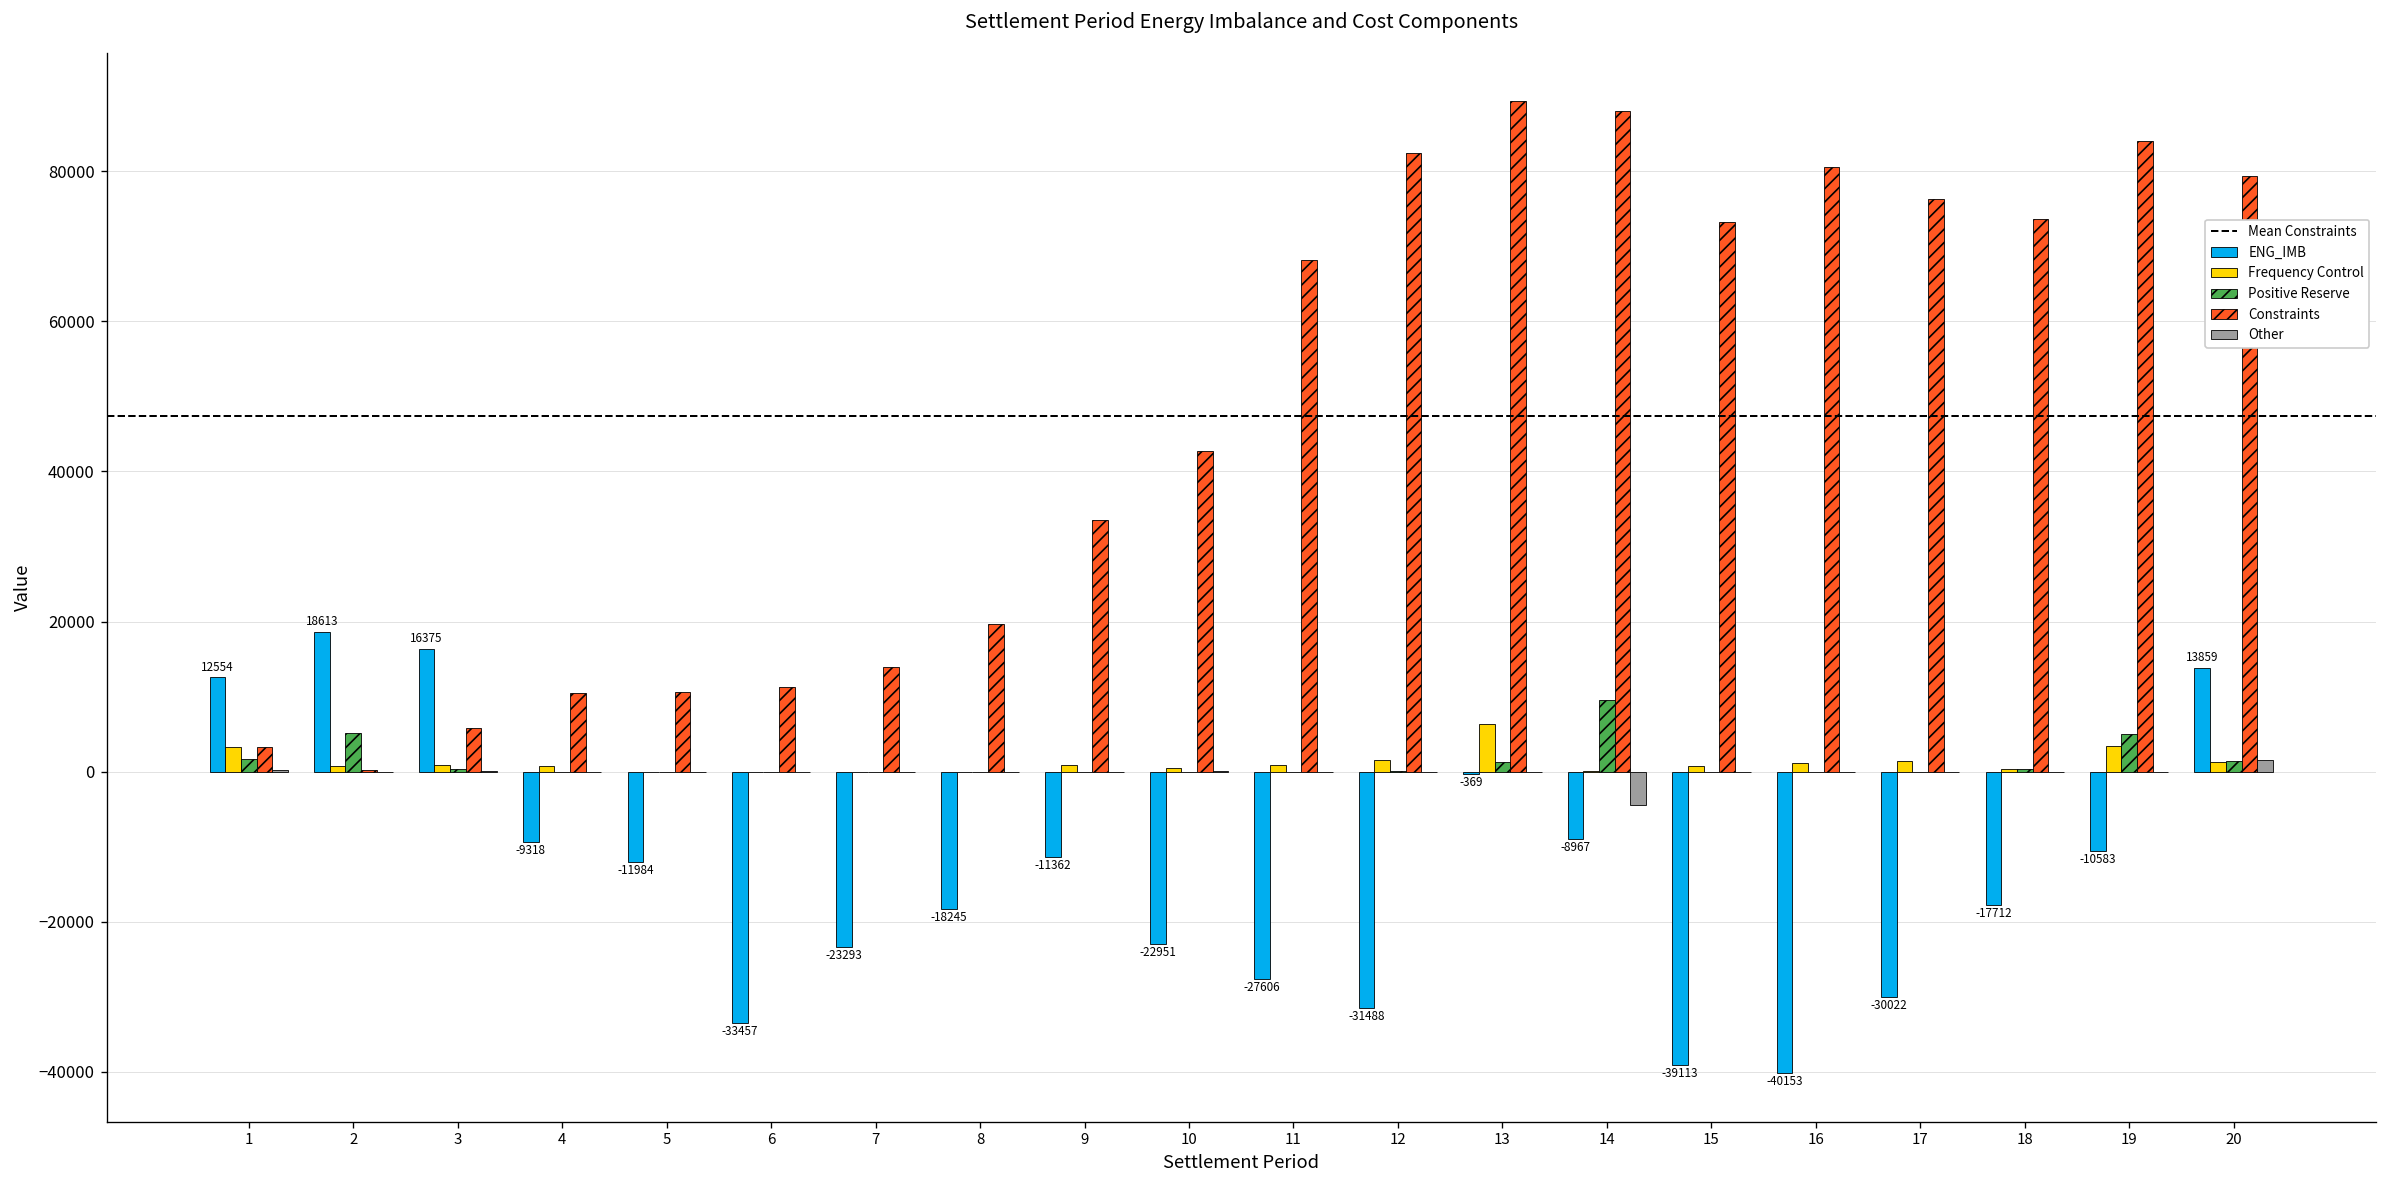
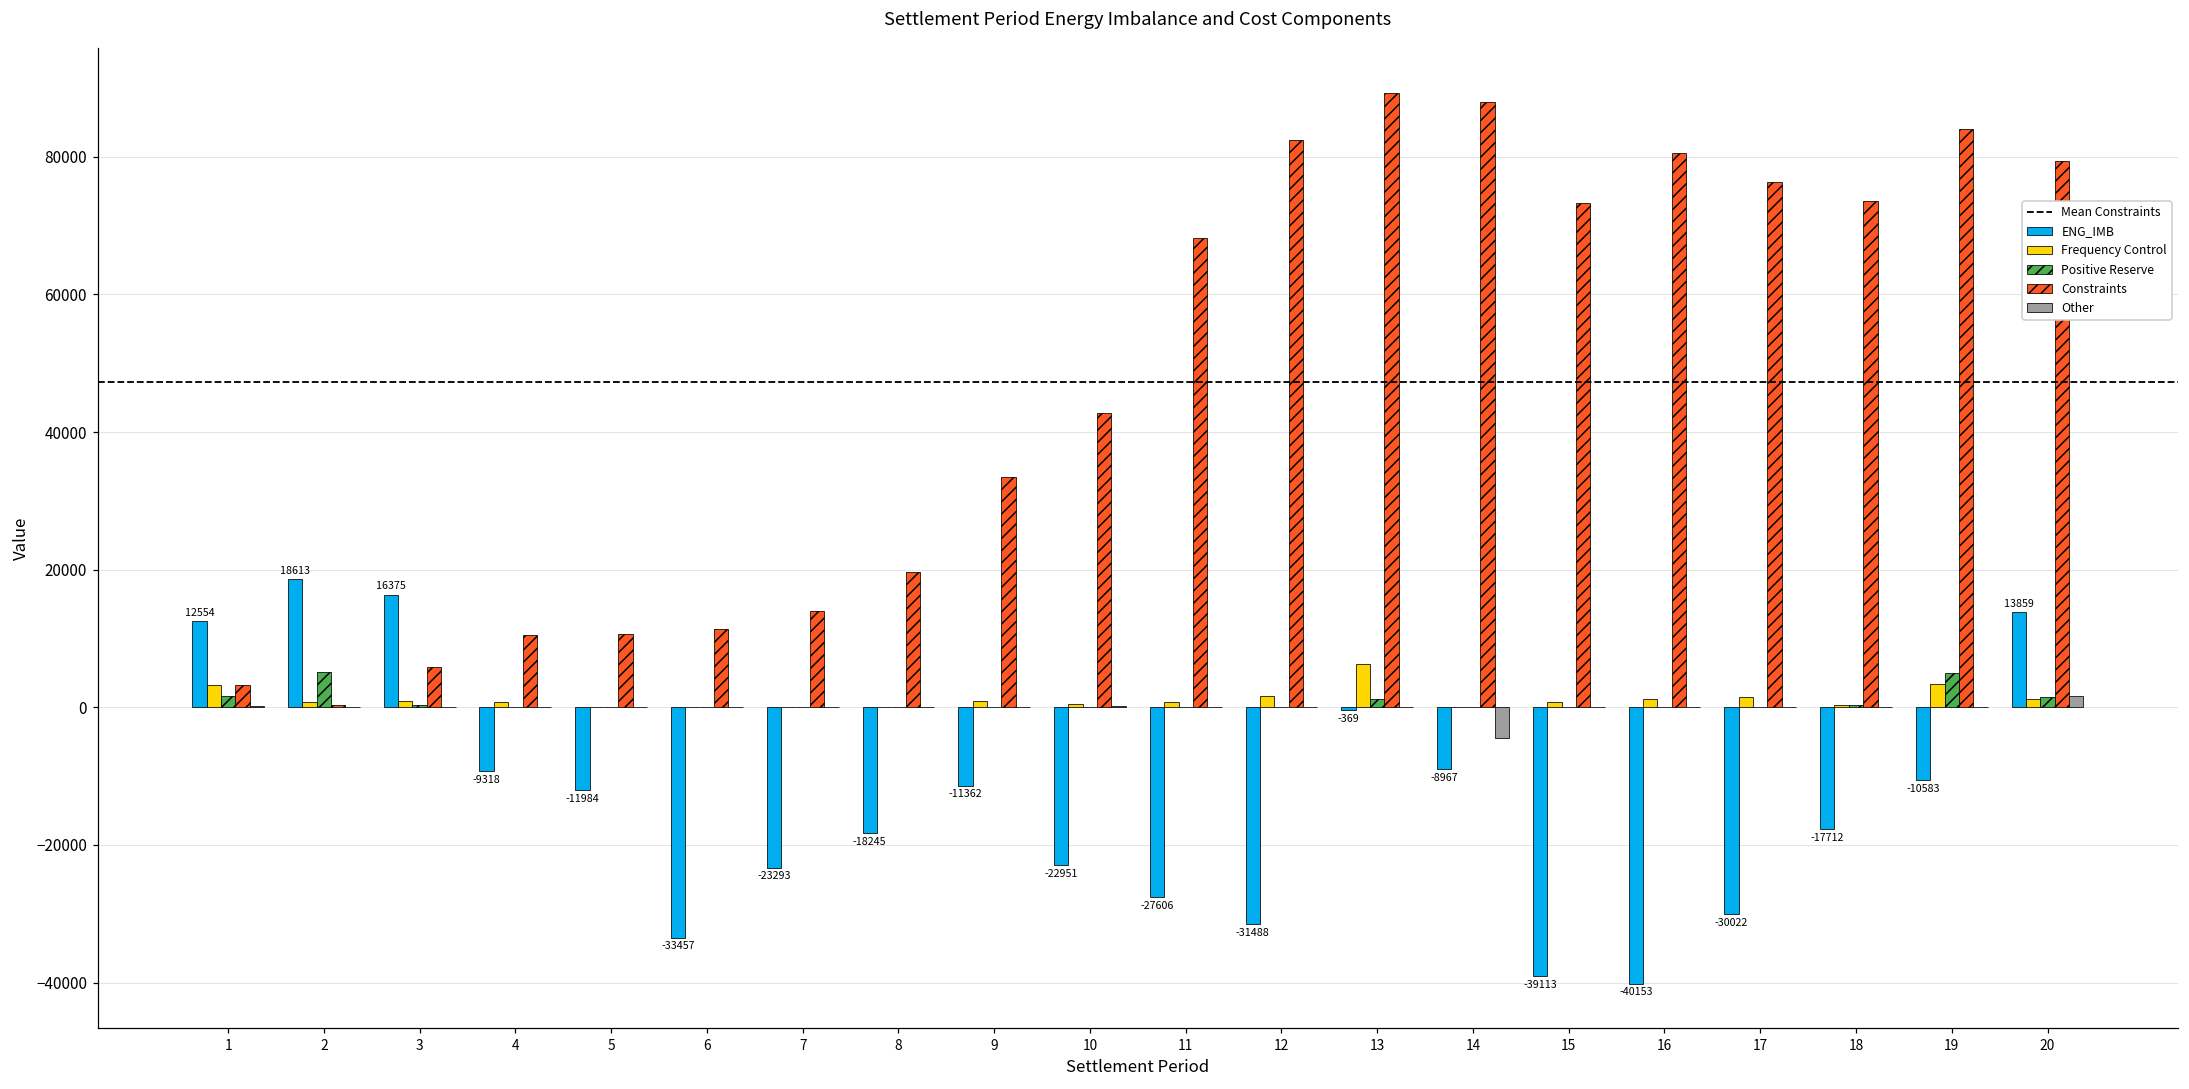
  {
    "ENG_IMB": {
      "2": 18613,
      "3": 16375,
      "4": -9318,
      "5": -11984,
      "6": -33457,
      "7": -23293,
      "8": -18245,
      "10": -22951,
      "11": -27606,
      "13": -369,
      "15": -39113,
      "18": -17712
    },
    "Frequency Control": {
      "1": 3000,
      "2": 1000,
      "3": 1000,
      "4": 1000,
      "9": 1000,
      "10": 0,
      "11": 1000,
      "12": 2000,
      "13": 6000,
      "15": 1000,
      "16": 1000,
      "17": 1000,
      "18": 0,
      "19": 3000,
      "20": 1000
    },
    "Positive Reserve": {
      "1": 2000,
      "2": 5000,
      "4": 0,
      "5": 0,
      "6": 0,
      "7": 0,
      "8": 0,
      "9": 0,
      "10": 0,
      "11": 0,
      "13": 1000,
-     "14": 10000,
+     "14": 0,
      "15": 0,
      "16": 0,
      "17": 0,
      "18": 0,
      "19": 5000,
      "20": 1000
    },
    "Constraints": {
      "1": 3000,
      "3": 6000,
      "4": 10000,
      "5": 11000,
      "6": 11000,
      "7": 14000,
      "8": 20000,
      "9": 34000,
      "10": 43000,
      "11": 68000,
      "12": 82000,
      "13": 89000,
      "14": 88000,
      "15": 73000,
      "16": 81000,
      "17": 76000,
      "18": 74000,
      "19": 84000,
      "20": 79000
    },
    "Other": {
      "2": 0,
      "4": 0,
      "5": 0,
      "6": 0,
      "7": 0,
      "9": 0,
      "14": -4000,
      "15": 0,
      "16": 0,
      "17": 0,
      "18": 0,
      "19": 0,
      "20": 2000
    }
  }
